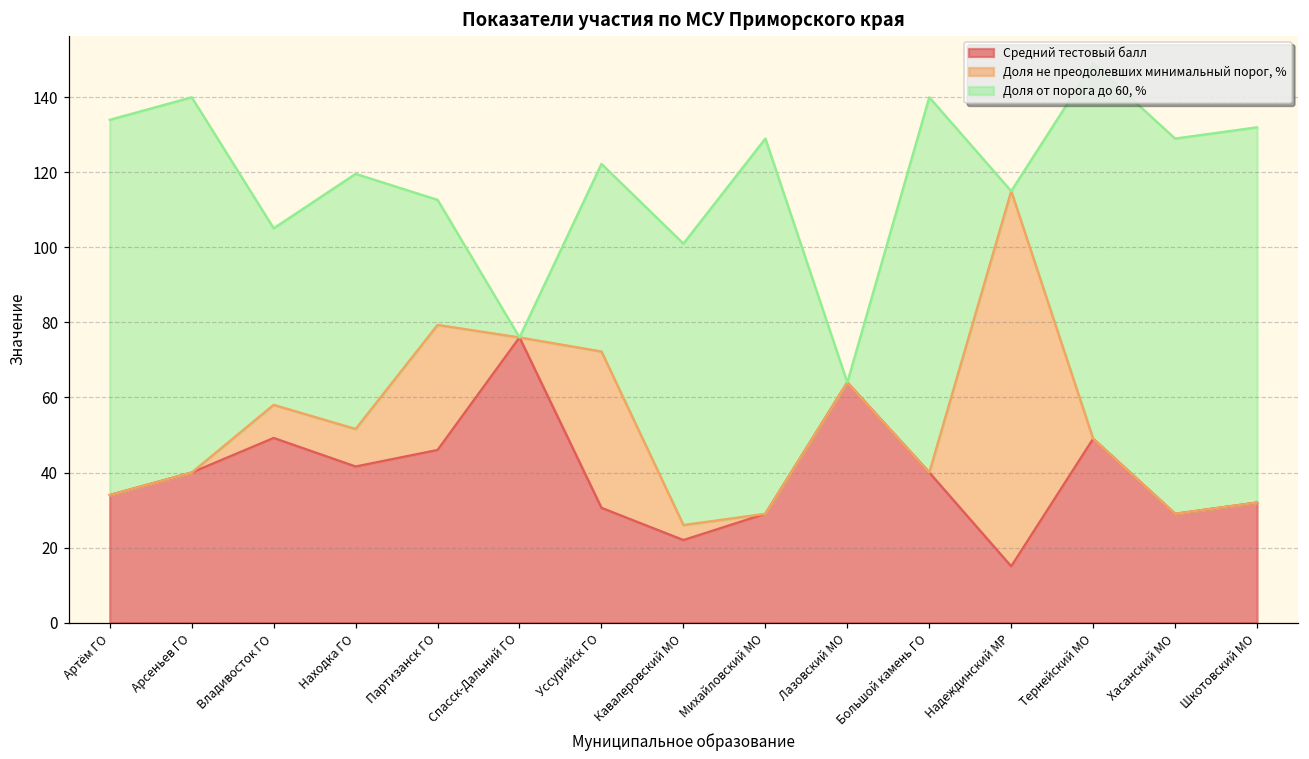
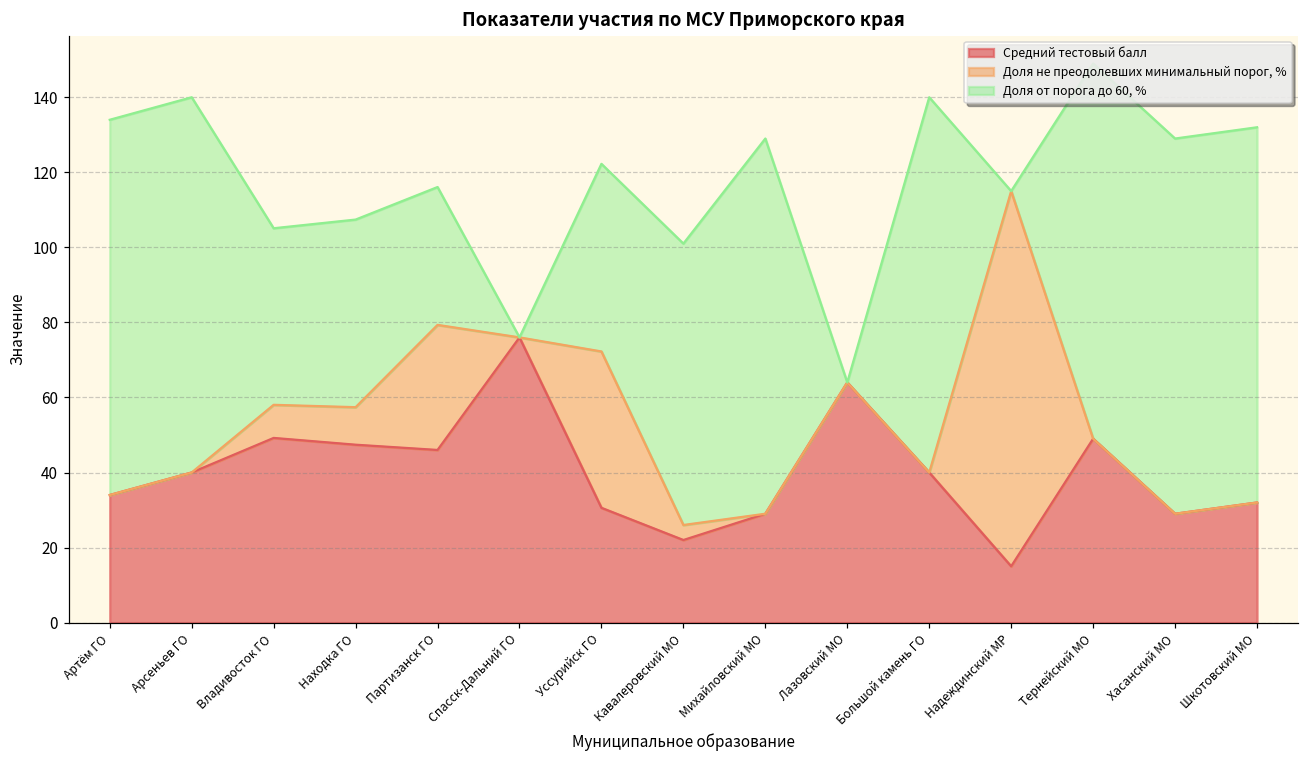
  {
    "Средний тестовый балл": {
      "Владивосток ГО": 49,
-     "Находка ГО": 42,
+     "Находка ГО": 47,
      "Партизанск ГО": 46,
      "Уссурийск ГО": 31,
      "Кавалеровский МО": 22,
      "Надеждинский МР": 15
    },
    "Доля не преодолевших минимальный порог, %": {
      "Владивосток ГО": 9,
      "Находка ГО": 10,
      "Партизанск ГО": 33,
      "Уссурийск ГО": 42,
      "Кавалеровский МО": 4
    },
    "Доля от порога до 60, %": {
      "Артём ГО": 100,
      "Арсеньев ГО": 100,
      "Владивосток ГО": 47,
-     "Находка ГО": 68,
-     "Партизанск ГО": 33,
+     "Находка ГО": 50,
+     "Партизанск ГО": 37,
      "Уссурийск ГО": 50,
      "Кавалеровский МО": 75,
      "Михайловский МО": 100,
      "Большой камень ГО": 100,
      "Хасанский МО": 100,
      "Шкотовский МО": 100
    }
  }
